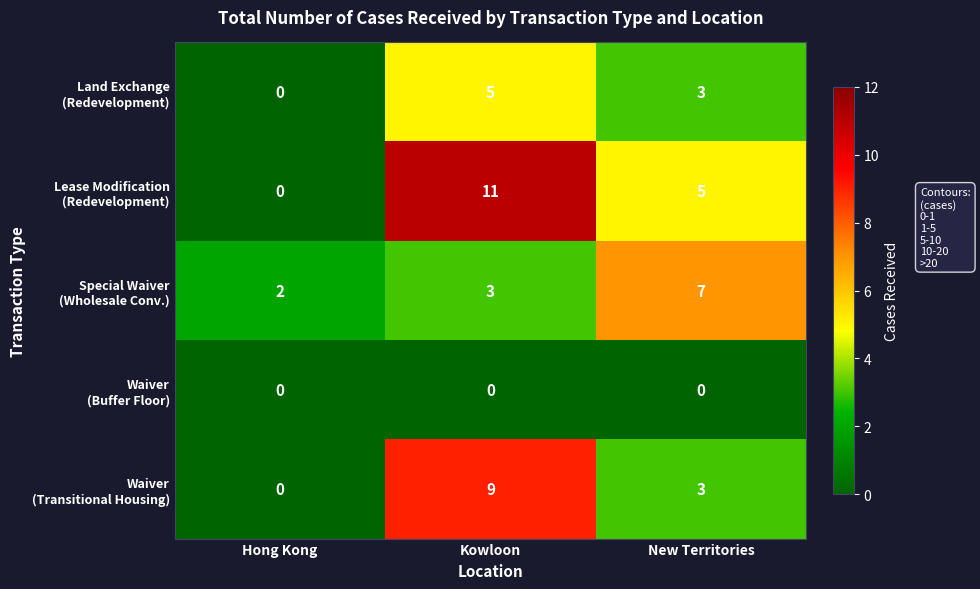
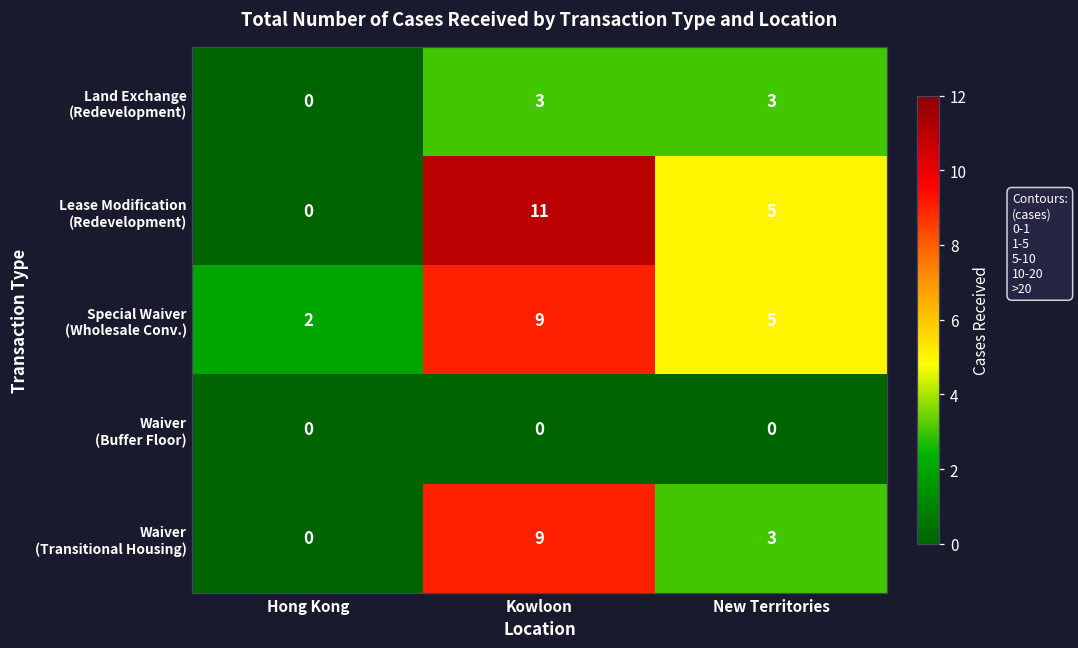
  {
    "Land Exchange (Redevelopment)": {
      "Hong Kong": 0,
-     "Kowloon": 5,
+     "Kowloon": 3,
      "New Territories": 3
    },
    "Lease Modification (Redevelopment)": {
      "Hong Kong": 0,
      "Kowloon": 11,
      "New Territories": 5
    },
    "Special Waiver (Wholesale Conv.)": {
      "Hong Kong": 2,
-     "Kowloon": 3,
-     "New Territories": 7
+     "Kowloon": 9,
+     "New Territories": 5
    },
    "Waiver (Buffer Floor)": {
      "Hong Kong": 0,
      "Kowloon": 0,
      "New Territories": 0
    },
    "Waiver (Transitional Housing)": {
      "Hong Kong": 0,
      "Kowloon": 9,
      "New Territories": 3
    }
  }
